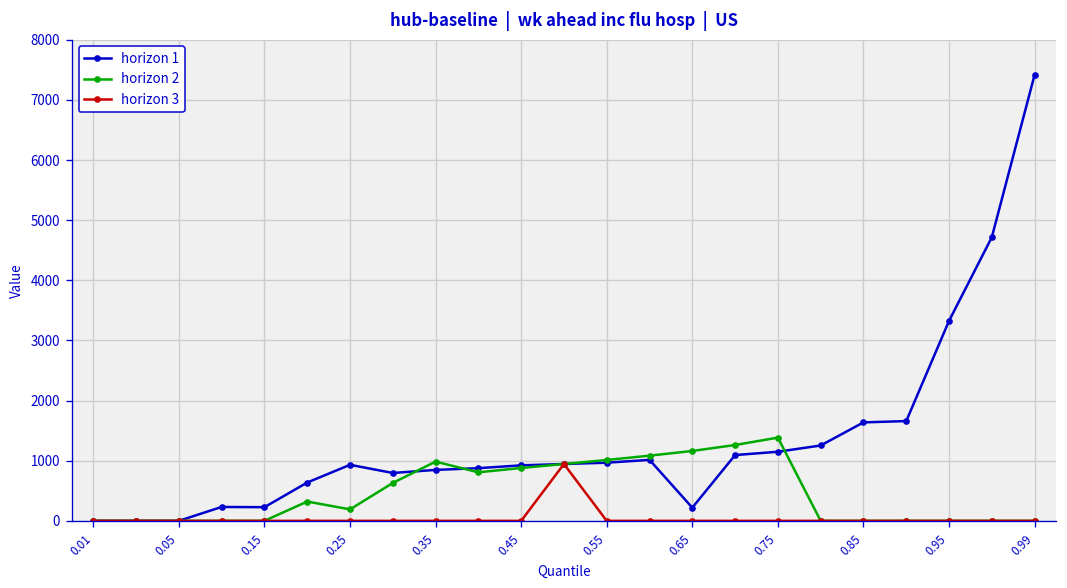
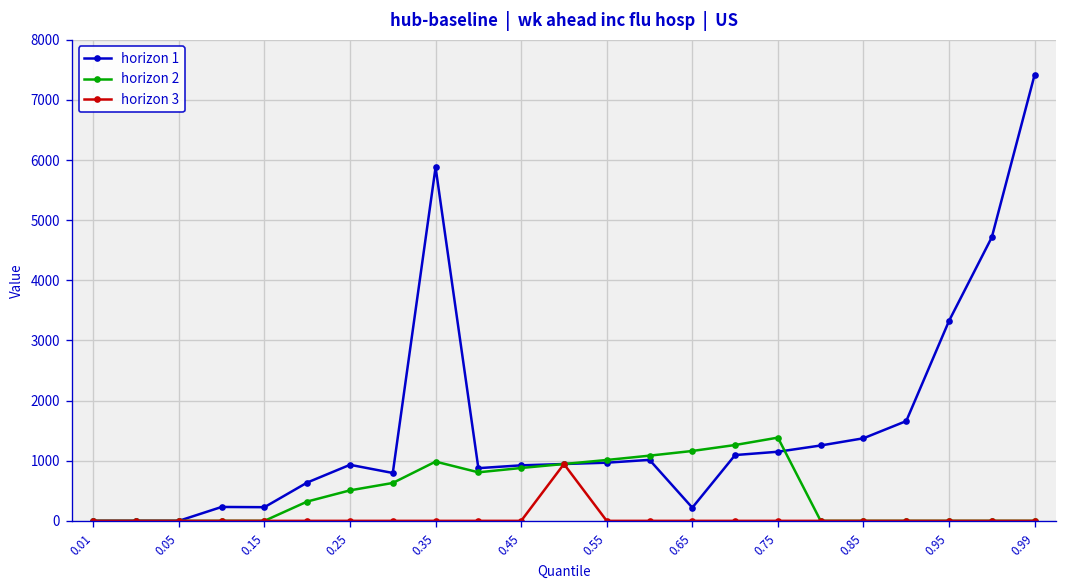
  {
    "horizon 1": {
      "0.15": 200,
      "0.25": 900,
-     "0.35": 800,
+     "0.35": 5900,
      "0.65": 200,
      "0.75": 1100,
-     "0.85": 1600,
+     "0.85": 1400,
      "0.95": 3300,
      "0.99": 7400
    },
    "horizon 2": {
-     "0.25": 200,
+     "0.25": 500,
      "0.35": 1000,
      "0.65": 1200,
      "0.75": 1400
    },
    "horizon 3": {
      "0.25": 0,
      "0.35": 0,
      "0.45": 0,
      "0.55": 0,
      "0.65": 0,
      "0.75": 0
    }
  }
